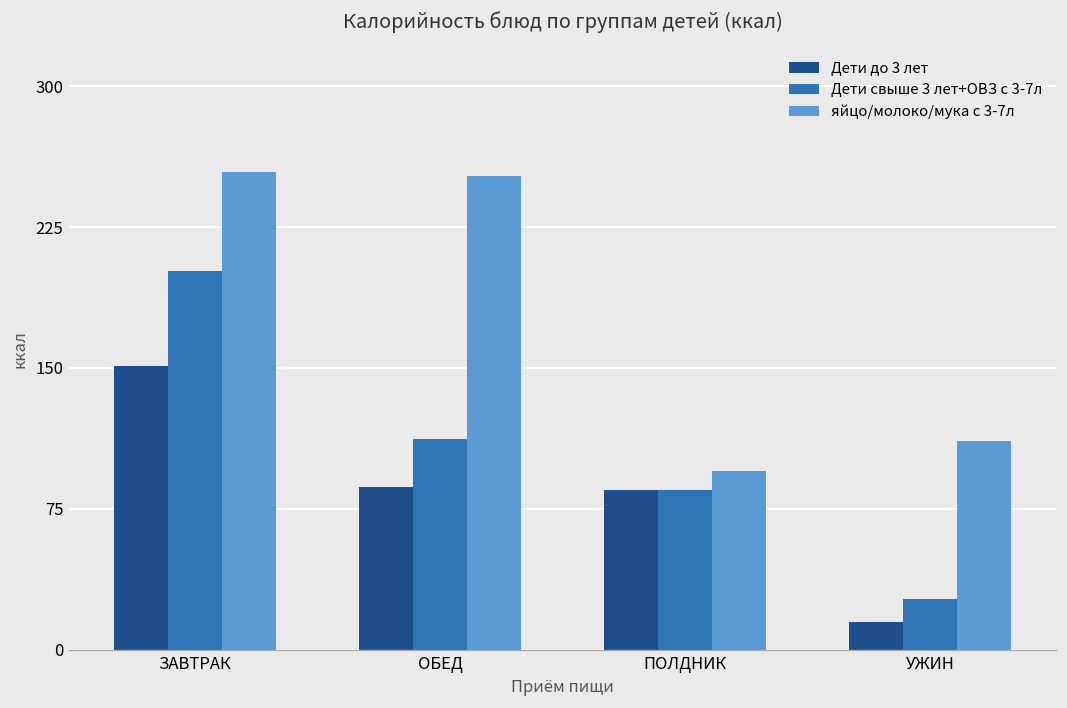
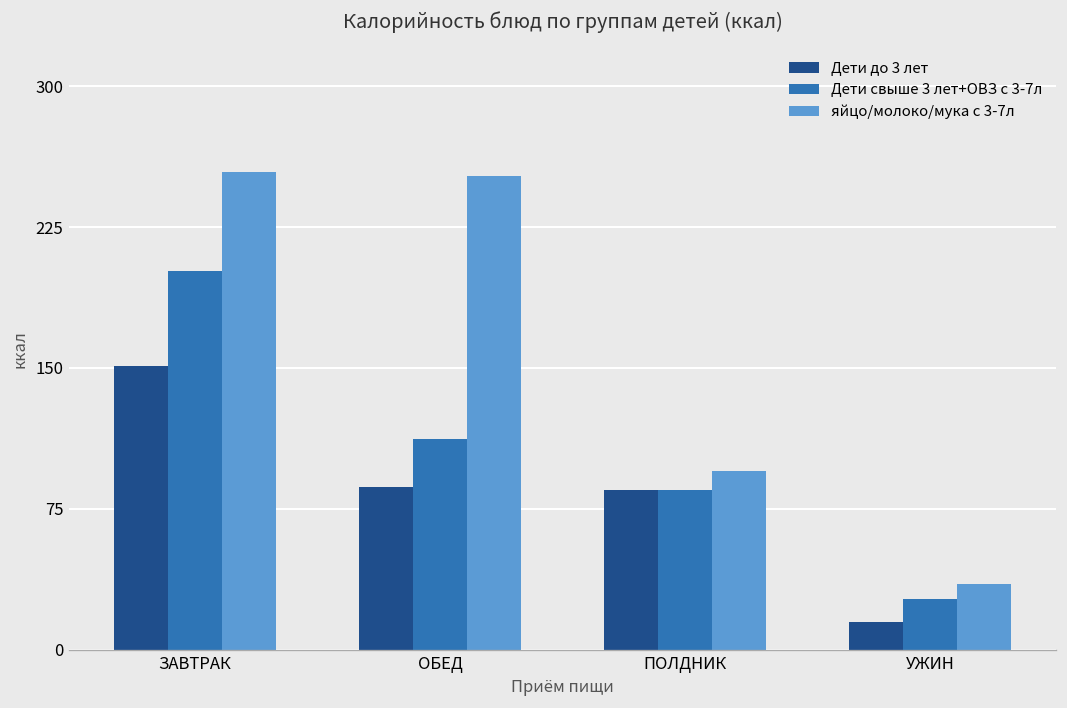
  {
    "яйцо/молоко/мука с 3-7л": {
      "ЗАВТРАК": 254,
      "ОБЕД": 252,
      "ПОЛДНИК": 95,
-     "УЖИН": 111
+     "УЖИН": 35
    }
  }
